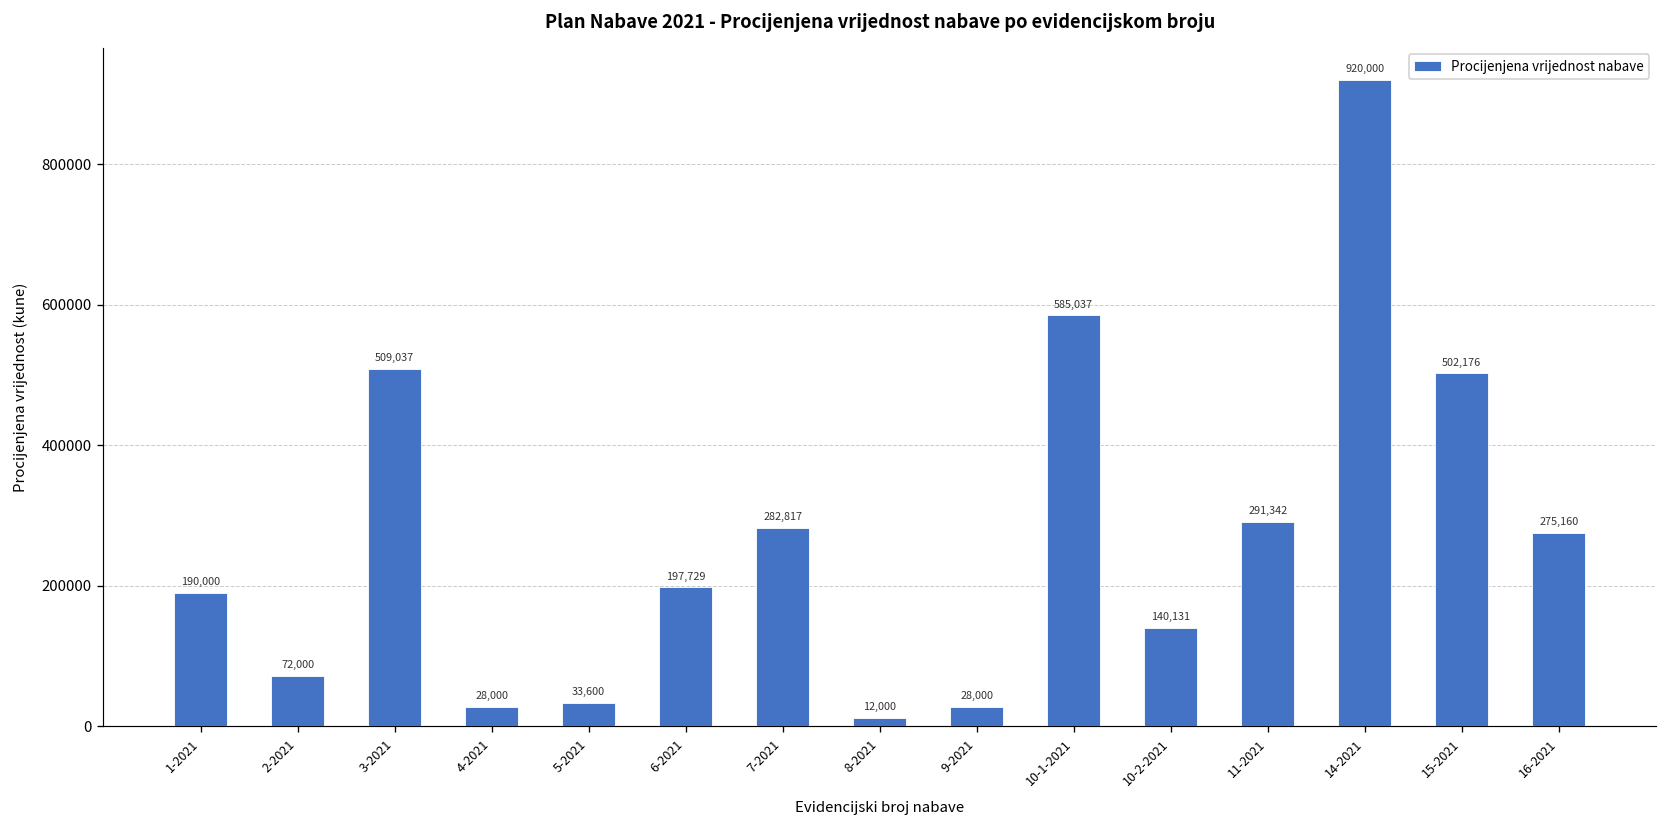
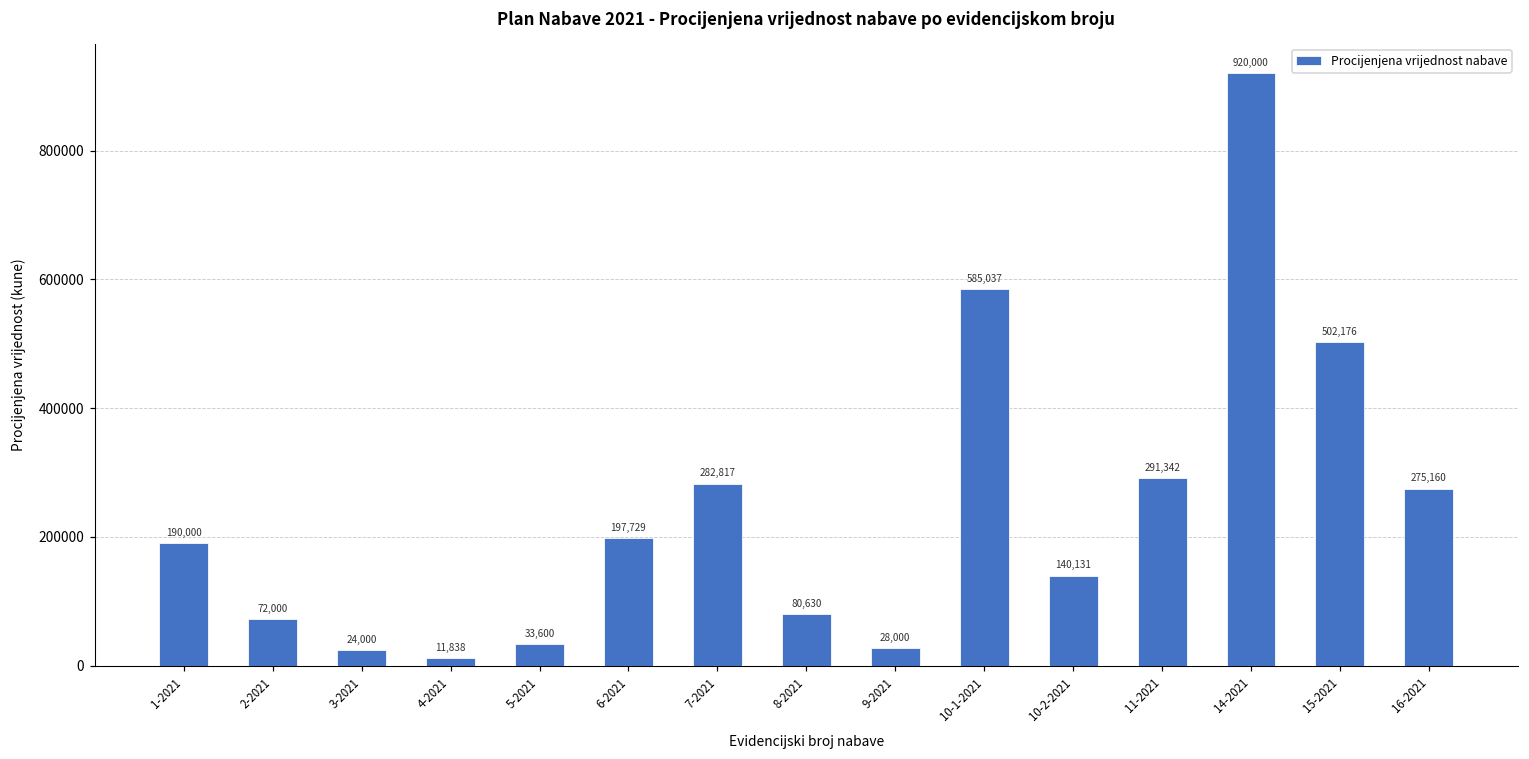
  {
    "1-2021": "190,000",
    "2-2021": "72,000",
-   "3-2021": "509,037",
-   "4-2021": "28,000",
+   "3-2021": "24,000",
+   "4-2021": "11,838",
    "5-2021": "33,600",
    "6-2021": "197,729",
    "7-2021": "282,817",
-   "8-2021": "12,000",
+   "8-2021": "80,630",
    "9-2021": "28,000",
    "10-1-2021": "585,037",
    "11-2021": "291,342",
    "14-2021": "920,000",
    "16-2021": "275,160"
  }
